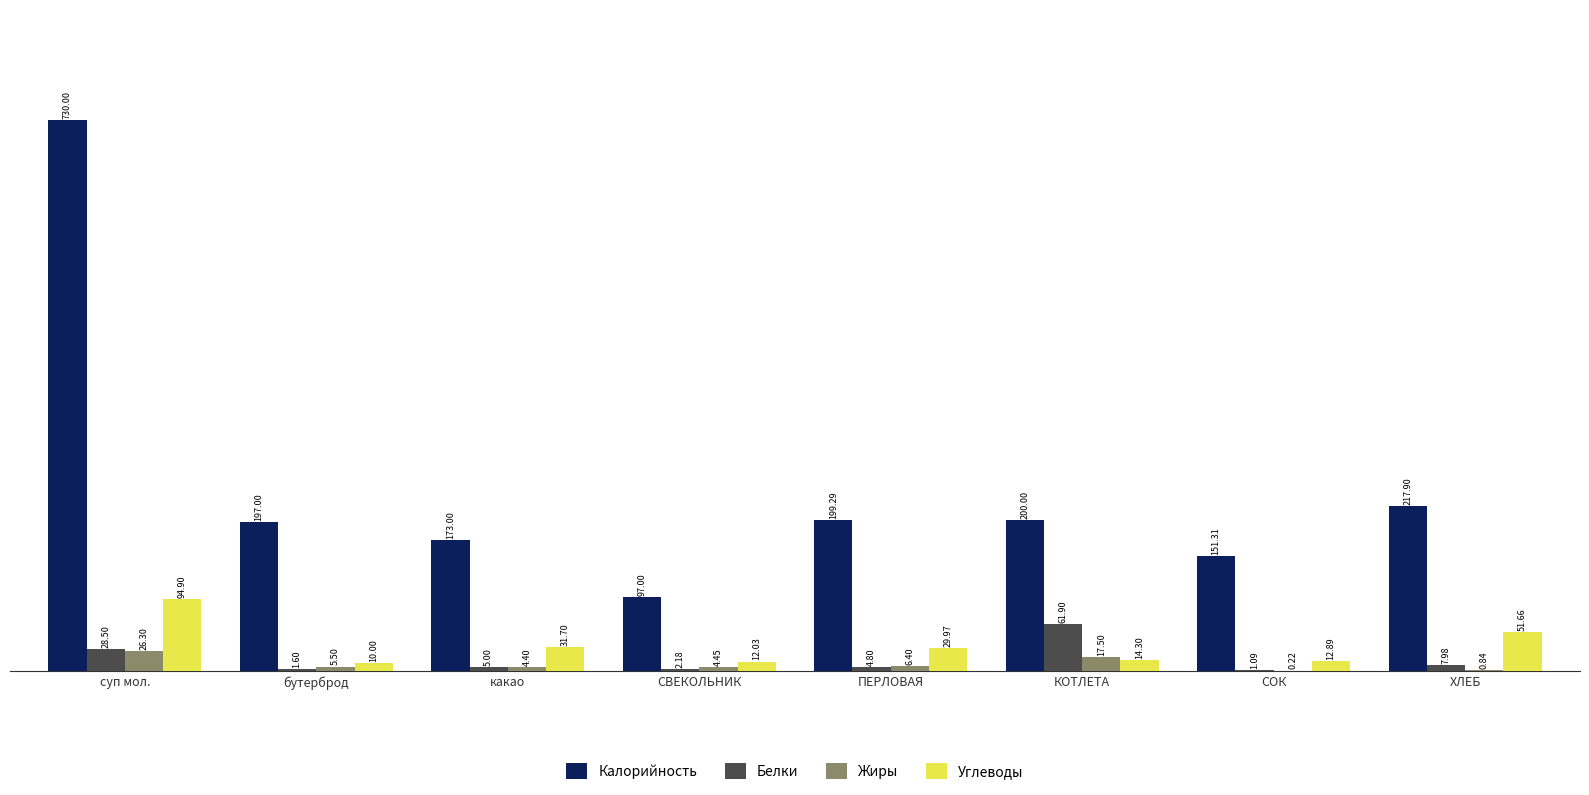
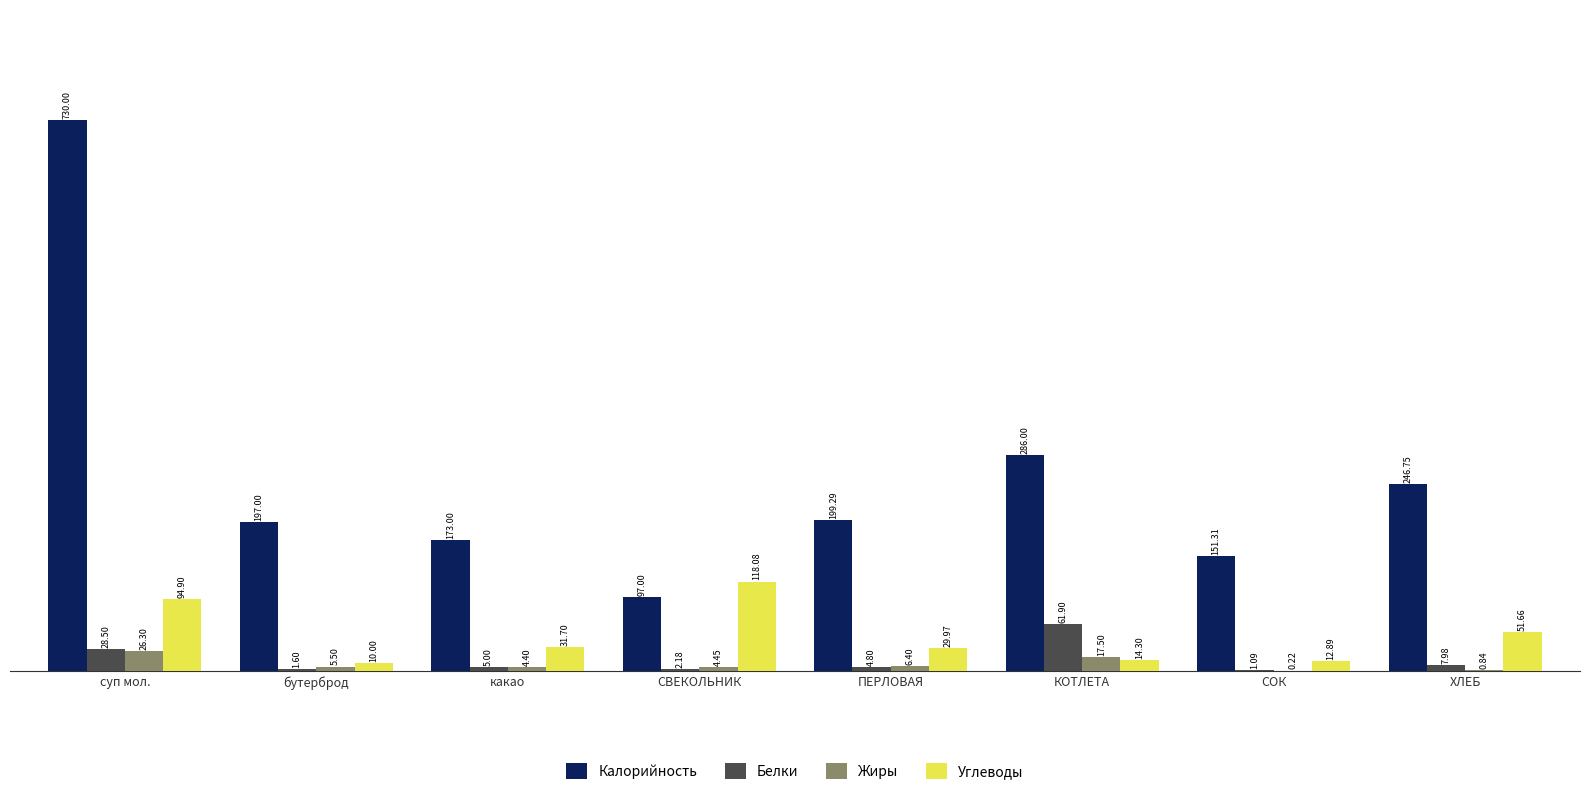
  {
    "Калорийность": {
      "суп мол.": 730.00,
      "бутерброд": 197.00,
      "какао": 173.00,
      "СВЕКОЛЬНИК": 97.00,
      "ПЕРЛОВАЯ": 199.29,
-     "КОТЛЕТА": 200.00,
+     "КОТЛЕТА": 286.00,
      "СОК": 151.31,
-     "ХЛЕБ": 217.90
+     "ХЛЕБ": 246.75
    },
    "Белки": {
      "суп мол.": 28.50,
      "бутерброд": 1.60,
      "какао": 5.00,
      "СВЕКОЛЬНИК": 2.18,
      "ПЕРЛОВАЯ": 4.80,
      "КОТЛЕТА": 61.90,
      "СОК": 1.09,
      "ХЛЕБ": 7.98
    },
    "Жиры": {
      "суп мол.": 26.30,
      "бутерброд": 5.50,
      "какао": 4.40,
      "СВЕКОЛЬНИК": 4.45,
      "ПЕРЛОВАЯ": 6.40,
      "КОТЛЕТА": 17.50,
      "СОК": 0.22,
      "ХЛЕБ": 0.84
    },
    "Углеводы": {
      "суп мол.": 94.90,
      "бутерброд": 10.00,
      "какао": 31.70,
-     "СВЕКОЛЬНИК": 12.03,
+     "СВЕКОЛЬНИК": 118.08,
      "ПЕРЛОВАЯ": 29.97,
      "КОТЛЕТА": 14.30,
      "СОК": 12.89,
      "ХЛЕБ": 51.66
    }
  }
